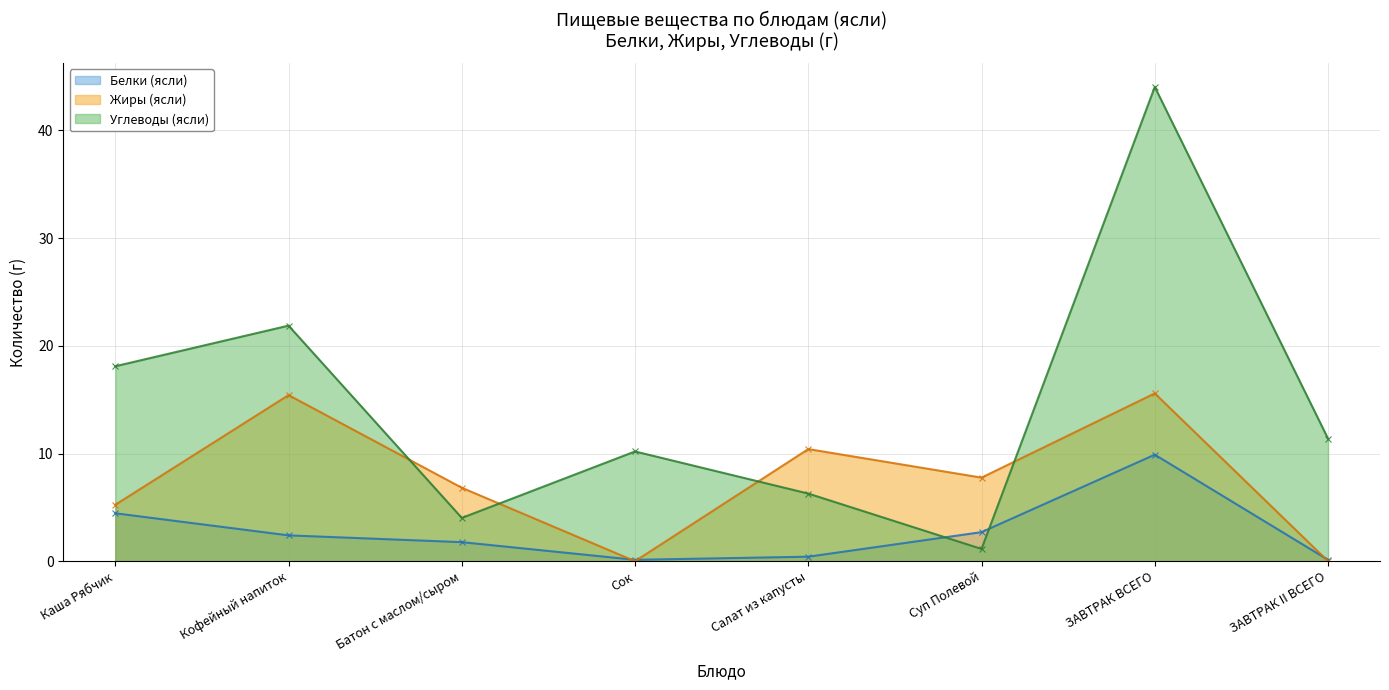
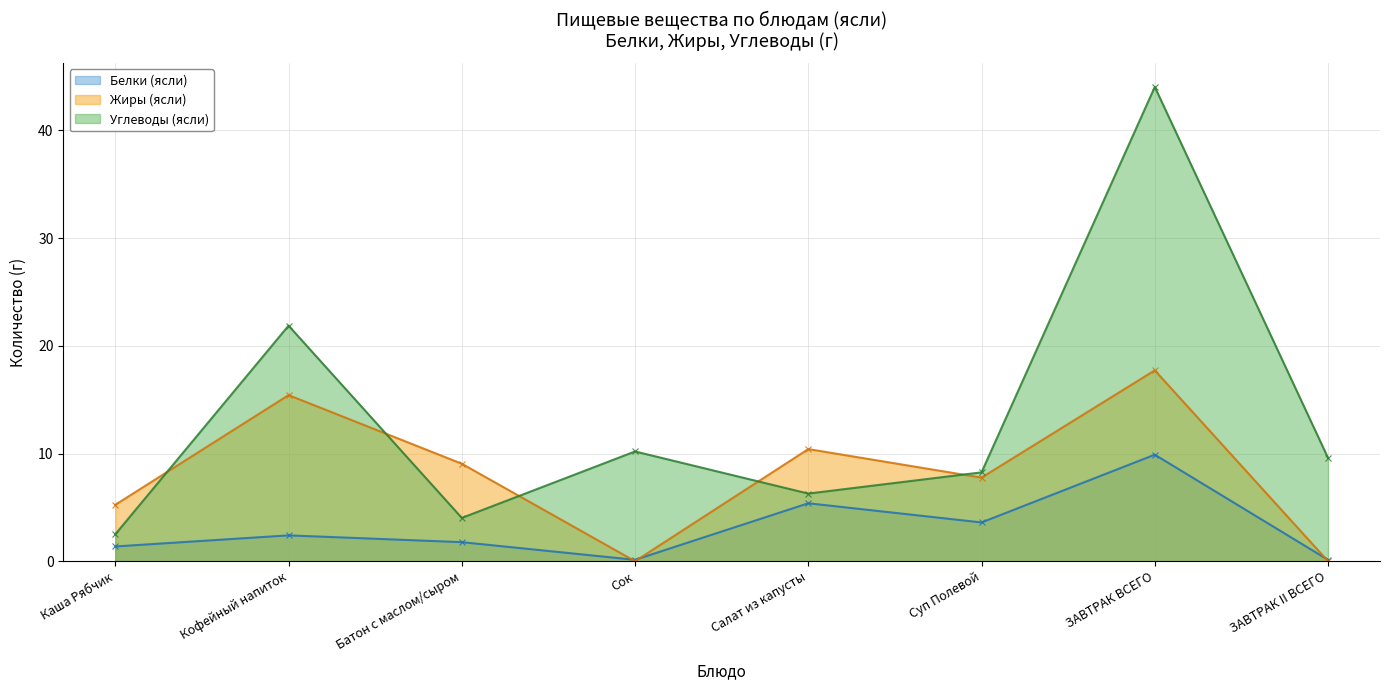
  {
    "Белки (ясли)": {
-     "Каша Рябчик": 4.5,
+     "Каша Рябчик": 1.4,
      "Кофейный напиток": 2.4,
      "Батон с маслом/сыром": 1.8,
-     "Салат из капусты": 0.4,
-     "Суп Полевой": 2.7,
+     "Салат из капусты": 5.4,
+     "Суп Полевой": 3.6,
      "ЗАВТРАК ВСЕГО": 9.9
    },
    "Жиры (ясли)": {
      "Каша Рябчик": 5.2,
      "Кофейный напиток": 15.4,
-     "Батон с маслом/сыром": 6.8,
+     "Батон с маслом/сыром": 9.1,
      "Салат из капусты": 10.4,
      "Суп Полевой": 7.8,
-     "ЗАВТРАК ВСЕГО": 15.6
+     "ЗАВТРАК ВСЕГО": 17.7
    },
    "Углеводы (ясли)": {
-     "Каша Рябчик": 18.1,
+     "Каша Рябчик": 2.5,
      "Кофейный напиток": 21.9,
      "Батон с маслом/сыром": 4.0,
      "Сок": 10.2,
      "Салат из капусты": 6.3,
-     "Суп Полевой": 1.1,
+     "Суп Полевой": 8.3,
      "ЗАВТРАК ВСЕГО": 44.0,
-     "ЗАВТРАК II ВСЕГО": 11.4
+     "ЗАВТРАК II ВСЕГО": 9.6
    }
  }
